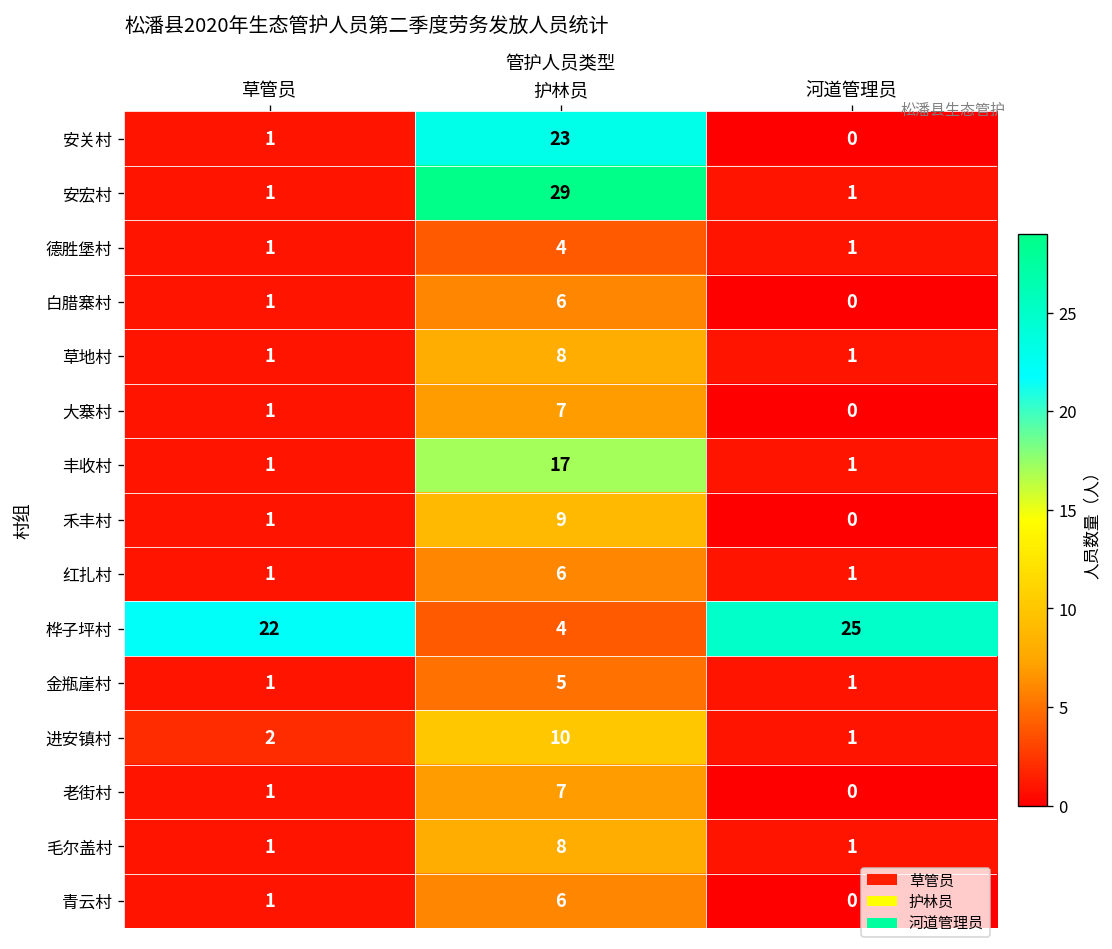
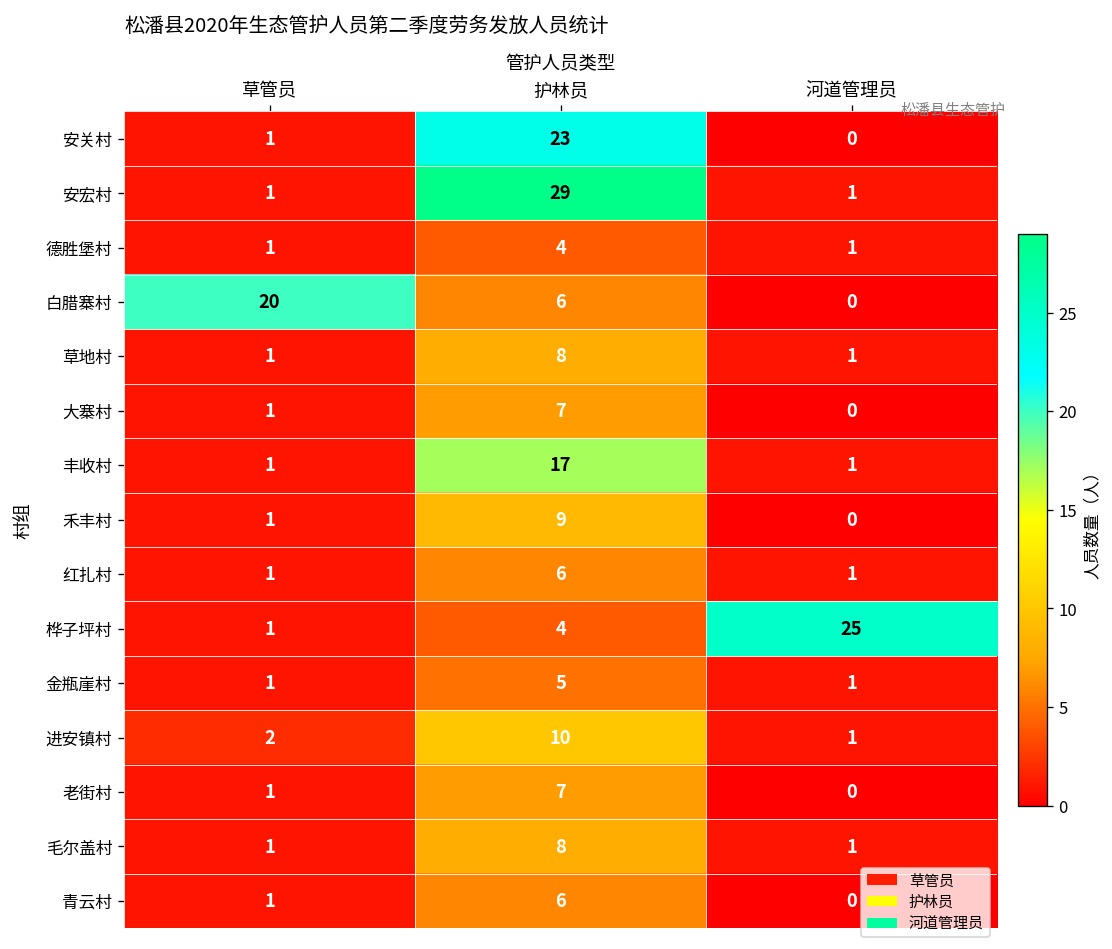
  {
    "安关村": {
      "草管员": 1,
      "护林员": 23,
      "河道管理员": 0
    },
    "安宏村": {
      "草管员": 1,
      "护林员": 29,
      "河道管理员": 1
    },
    "德胜堡村": {
      "草管员": 1,
      "护林员": 4,
      "河道管理员": 1
    },
    "白腊寨村": {
-     "草管员": 1,
+     "草管员": 20,
      "护林员": 6,
      "河道管理员": 0
    },
    "草地村": {
      "草管员": 1,
      "护林员": 8,
      "河道管理员": 1
    },
    "大寨村": {
      "草管员": 1,
      "护林员": 7,
      "河道管理员": 0
    },
    "丰收村": {
      "草管员": 1,
      "护林员": 17,
      "河道管理员": 1
    },
    "禾丰村": {
      "草管员": 1,
      "护林员": 9,
      "河道管理员": 0
    },
    "红扎村": {
      "草管员": 1,
      "护林员": 6,
      "河道管理员": 1
    },
    "桦子坪村": {
-     "草管员": 22,
+     "草管员": 1,
      "护林员": 4,
      "河道管理员": 25
    },
    "金瓶崖村": {
      "草管员": 1,
      "护林员": 5,
      "河道管理员": 1
    },
    "进安镇村": {
      "草管员": 2,
      "护林员": 10,
      "河道管理员": 1
    },
    "老街村": {
      "草管员": 1,
      "护林员": 7,
      "河道管理员": 0
    },
    "毛尔盖村": {
      "草管员": 1,
      "护林员": 8,
      "河道管理员": 1
    },
    "青云村": {
      "草管员": 1,
      "护林员": 6,
      "河道管理员": 0
    }
  }
